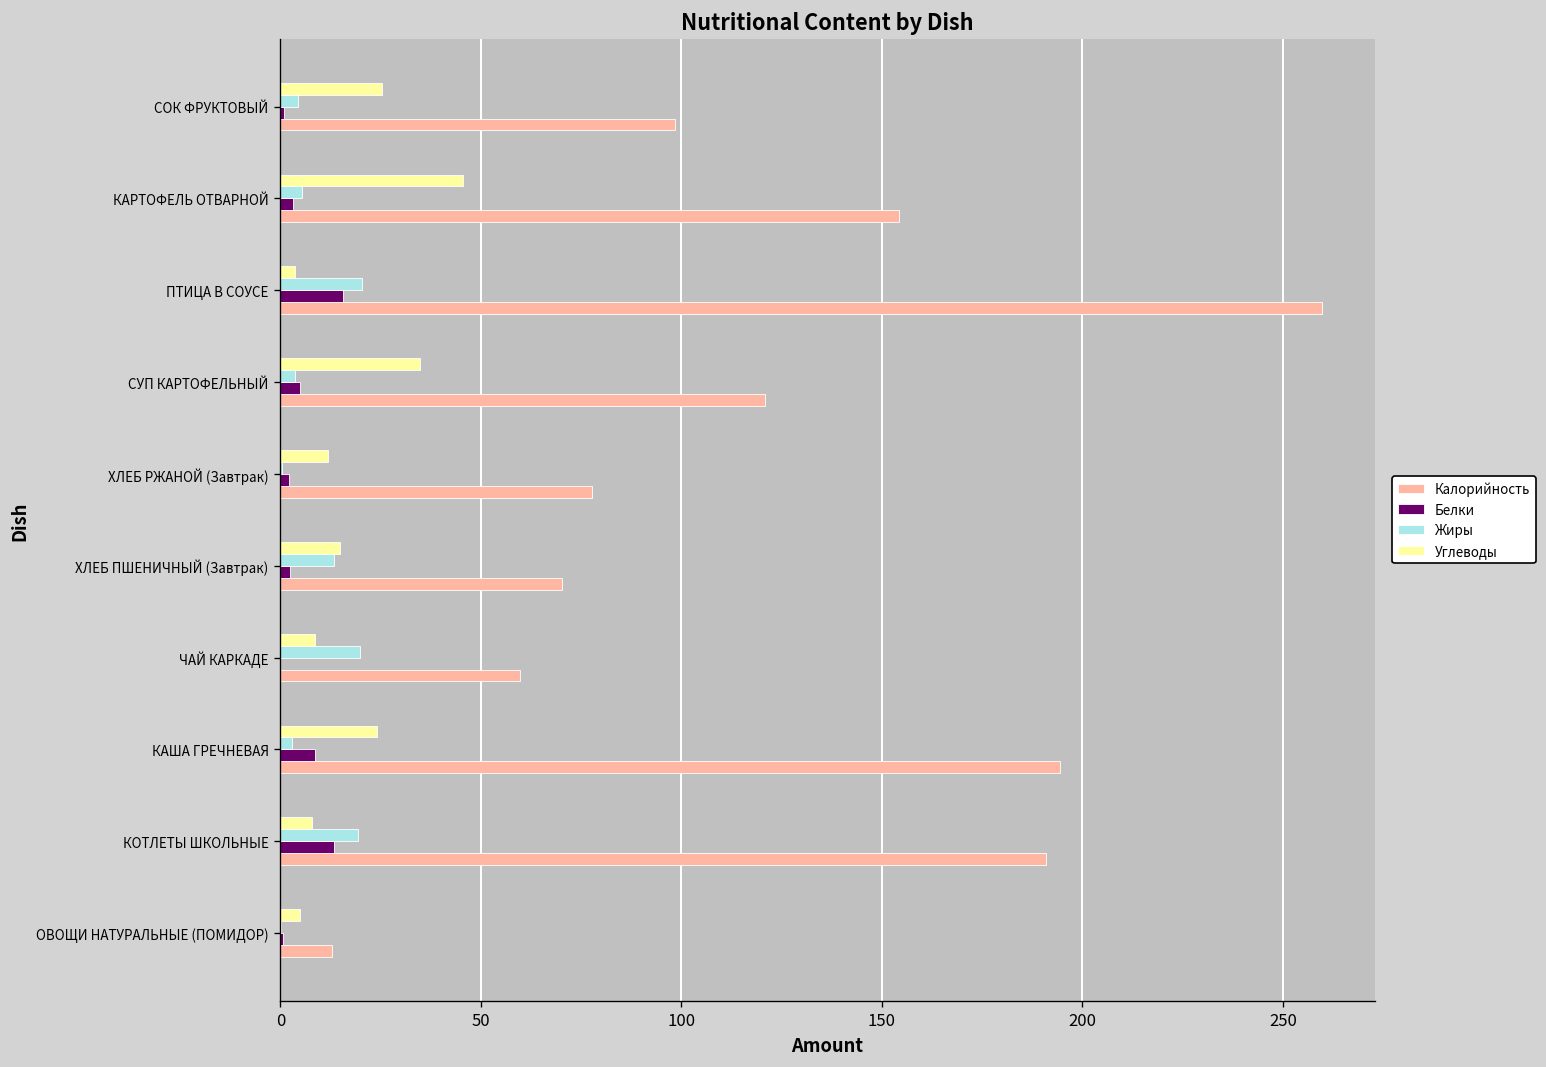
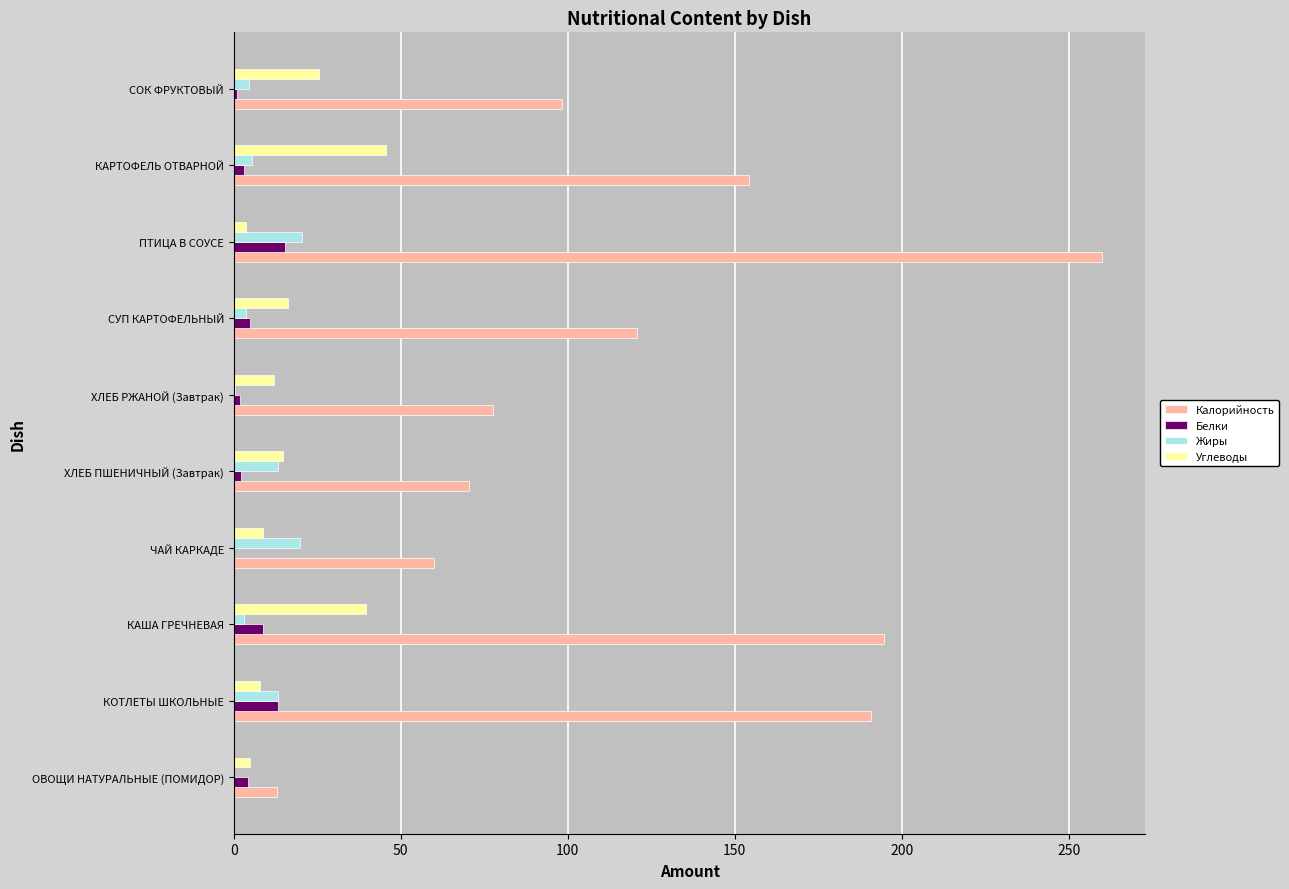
  {
    "Калорийность": {
      "СОК ФРУКТОВЫЙ": 98,
      "КАРТОФЕЛЬ ОТВАРНОЙ": 154,
      "ПТИЦА В СОУСЕ": 260,
      "СУП КАРТОФЕЛЬНЫЙ": 121,
      "ХЛЕБ РЖАНОЙ (Завтрак)": 78,
      "ХЛЕБ ПШЕНИЧНЫЙ (Завтрак)": 70,
      "ЧАЙ КАРКАДЕ": 60,
      "КАША ГРЕЧНЕВАЯ": 195,
      "КОТЛЕТЫ ШКОЛЬНЫЕ": 191,
      "ОВОЩИ НАТУРАЛЬНЫЕ (ПОМИДОР)": 13
    },
    "Белки": {
      "СОК ФРУКТОВЫЙ": 1,
      "КАРТОФЕЛЬ ОТВАРНОЙ": 3,
      "ПТИЦА В СОУСЕ": 16,
      "СУП КАРТОФЕЛЬНЫЙ": 5,
      "ХЛЕБ РЖАНОЙ (Завтрак)": 2,
      "ХЛЕБ ПШЕНИЧНЫЙ (Завтрак)": 2,
      "ЧАЙ КАРКАДЕ": 0,
      "КАША ГРЕЧНЕВАЯ": 9,
      "КОТЛЕТЫ ШКОЛЬНЫЕ": 13,
-     "ОВОЩИ НАТУРАЛЬНЫЕ (ПОМИДОР)": 1
+     "ОВОЩИ НАТУРАЛЬНЫЕ (ПОМИДОР)": 4
    },
    "Жиры": {
      "СОК ФРУКТОВЫЙ": 5,
      "КАРТОФЕЛЬ ОТВАРНОЙ": 5,
      "ПТИЦА В СОУСЕ": 20,
      "СУП КАРТОФЕЛЬНЫЙ": 4,
      "ХЛЕБ ПШЕНИЧНЫЙ (Завтрак)": 13,
      "ЧАЙ КАРКАДЕ": 20,
      "КАША ГРЕЧНЕВАЯ": 3,
-     "КОТЛЕТЫ ШКОЛЬНЫЕ": 19
+     "КОТЛЕТЫ ШКОЛЬНЫЕ": 13
    },
    "Углеводы": {
      "СОК ФРУКТОВЫЙ": 25,
      "КАРТОФЕЛЬ ОТВАРНОЙ": 46,
      "ПТИЦА В СОУСЕ": 4,
-     "СУП КАРТОФЕЛЬНЫЙ": 35,
+     "СУП КАРТОФЕЛЬНЫЙ": 16,
      "ХЛЕБ РЖАНОЙ (Завтрак)": 12,
      "ХЛЕБ ПШЕНИЧНЫЙ (Завтрак)": 15,
      "ЧАЙ КАРКАДЕ": 9,
-     "КАША ГРЕЧНЕВАЯ": 24,
+     "КАША ГРЕЧНЕВАЯ": 39,
      "КОТЛЕТЫ ШКОЛЬНЫЕ": 8,
      "ОВОЩИ НАТУРАЛЬНЫЕ (ПОМИДОР)": 5
    }
  }
